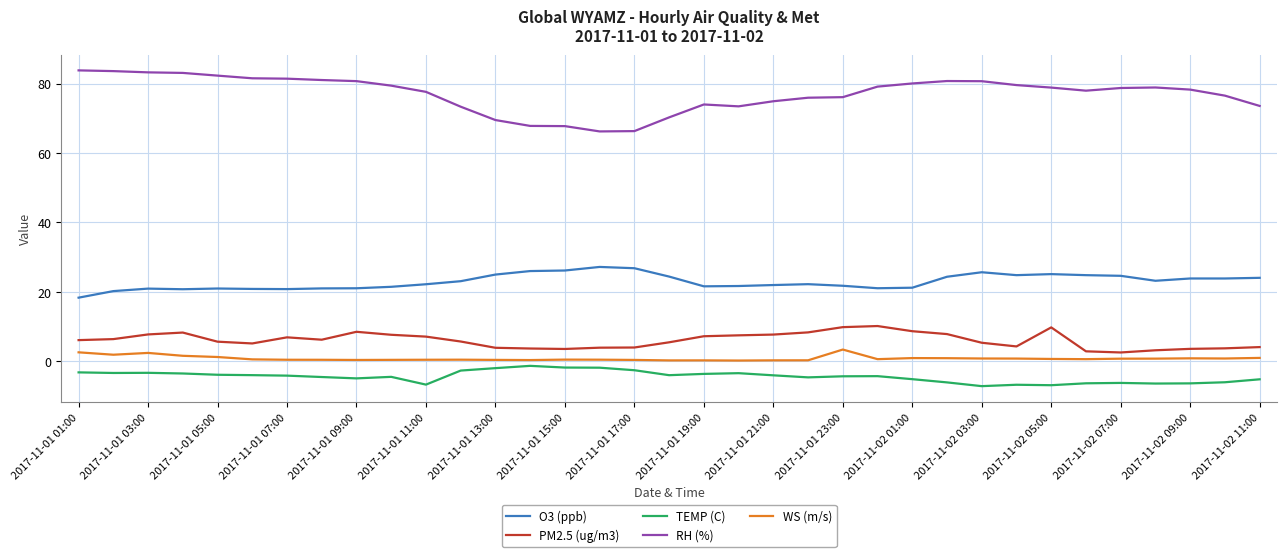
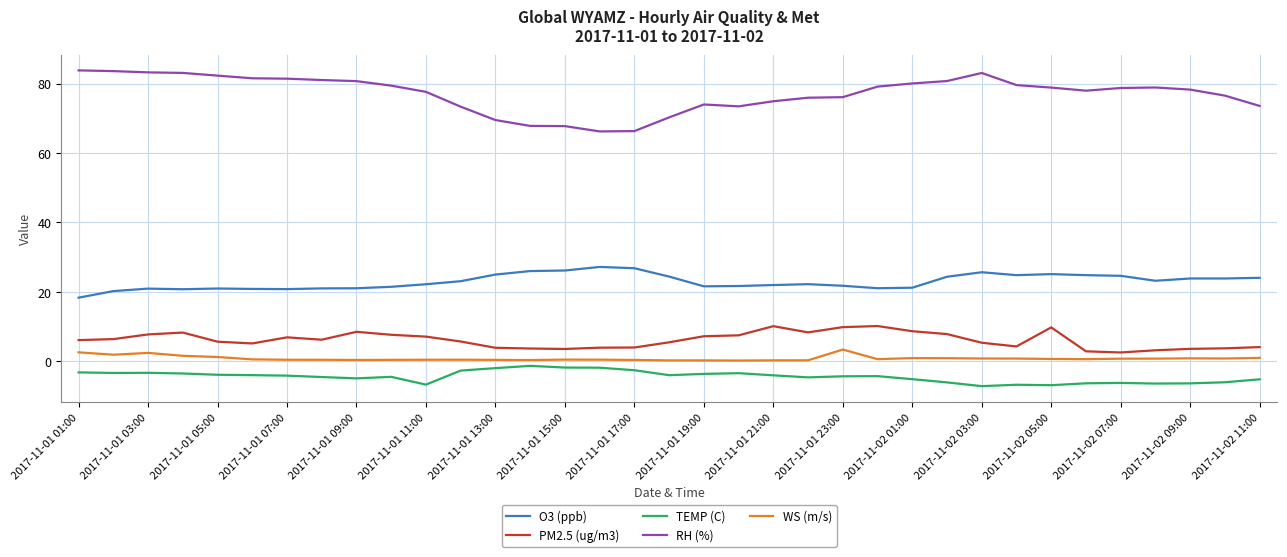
  {
    "O3 (ppb)": {
      "2017-11-01 01:00": 18,
      "2017-11-01 03:00": 21,
      "2017-11-01 05:00": 21,
      "2017-11-01 07:00": 21,
      "2017-11-01 09:00": 21,
      "2017-11-01 11:00": 22,
      "2017-11-01 13:00": 25,
      "2017-11-01 15:00": 26,
      "2017-11-01 17:00": 27,
      "2017-11-01 19:00": 22,
      "2017-11-01 21:00": 22,
      "2017-11-01 23:00": 22,
      "2017-11-02 01:00": 21,
      "2017-11-02 03:00": 26,
      "2017-11-02 05:00": 25,
      "2017-11-02 07:00": 25,
      "2017-11-02 09:00": 24,
      "2017-11-02 11:00": 24
    },
    "PM2.5 (ug/m3)": {
      "2017-11-01 01:00": 6,
      "2017-11-01 03:00": 8,
      "2017-11-01 05:00": 6,
      "2017-11-01 07:00": 7,
      "2017-11-01 09:00": 8,
      "2017-11-01 11:00": 7,
      "2017-11-01 13:00": 4,
      "2017-11-01 15:00": 3,
      "2017-11-01 17:00": 4,
      "2017-11-01 19:00": 7,
-     "2017-11-01 21:00": 8,
+     "2017-11-01 21:00": 10,
      "2017-11-01 23:00": 10,
      "2017-11-02 01:00": 9,
      "2017-11-02 03:00": 5,
      "2017-11-02 05:00": 10,
      "2017-11-02 07:00": 2,
      "2017-11-02 09:00": 4,
      "2017-11-02 11:00": 4
    },
    "TEMP (C)": {
      "2017-11-01 01:00": -3,
      "2017-11-01 03:00": -3,
      "2017-11-01 05:00": -4,
      "2017-11-01 07:00": -4,
      "2017-11-01 09:00": -5,
      "2017-11-01 11:00": -7,
      "2017-11-01 13:00": -2,
      "2017-11-01 15:00": -2,
      "2017-11-01 17:00": -3,
      "2017-11-01 19:00": -4,
      "2017-11-01 21:00": -4,
      "2017-11-01 23:00": -4,
      "2017-11-02 01:00": -5,
      "2017-11-02 03:00": -7,
      "2017-11-02 05:00": -7,
      "2017-11-02 07:00": -6,
      "2017-11-02 09:00": -6,
      "2017-11-02 11:00": -5
    },
    "RH (%)": {
      "2017-11-01 01:00": 84,
      "2017-11-01 03:00": 83,
      "2017-11-01 05:00": 82,
      "2017-11-01 07:00": 81,
      "2017-11-01 09:00": 81,
      "2017-11-01 11:00": 78,
      "2017-11-01 13:00": 69,
      "2017-11-01 15:00": 68,
      "2017-11-01 17:00": 66,
      "2017-11-01 19:00": 74,
      "2017-11-01 21:00": 75,
      "2017-11-01 23:00": 76,
      "2017-11-02 01:00": 80,
-     "2017-11-02 03:00": 81,
+     "2017-11-02 03:00": 83,
      "2017-11-02 05:00": 79,
      "2017-11-02 07:00": 79,
      "2017-11-02 09:00": 78,
      "2017-11-02 11:00": 74
    },
    "WS (m/s)": {
      "2017-11-01 01:00": 3,
      "2017-11-01 03:00": 2,
      "2017-11-01 05:00": 1,
      "2017-11-01 07:00": 0,
      "2017-11-01 09:00": 0,
      "2017-11-01 11:00": 0,
      "2017-11-01 13:00": 0,
      "2017-11-01 15:00": 0,
      "2017-11-01 17:00": 0,
      "2017-11-01 19:00": 0,
      "2017-11-01 21:00": 0,
      "2017-11-01 23:00": 3,
      "2017-11-02 01:00": 1,
      "2017-11-02 03:00": 1,
      "2017-11-02 05:00": 1,
      "2017-11-02 07:00": 1,
      "2017-11-02 09:00": 1,
      "2017-11-02 11:00": 1
    }
  }
